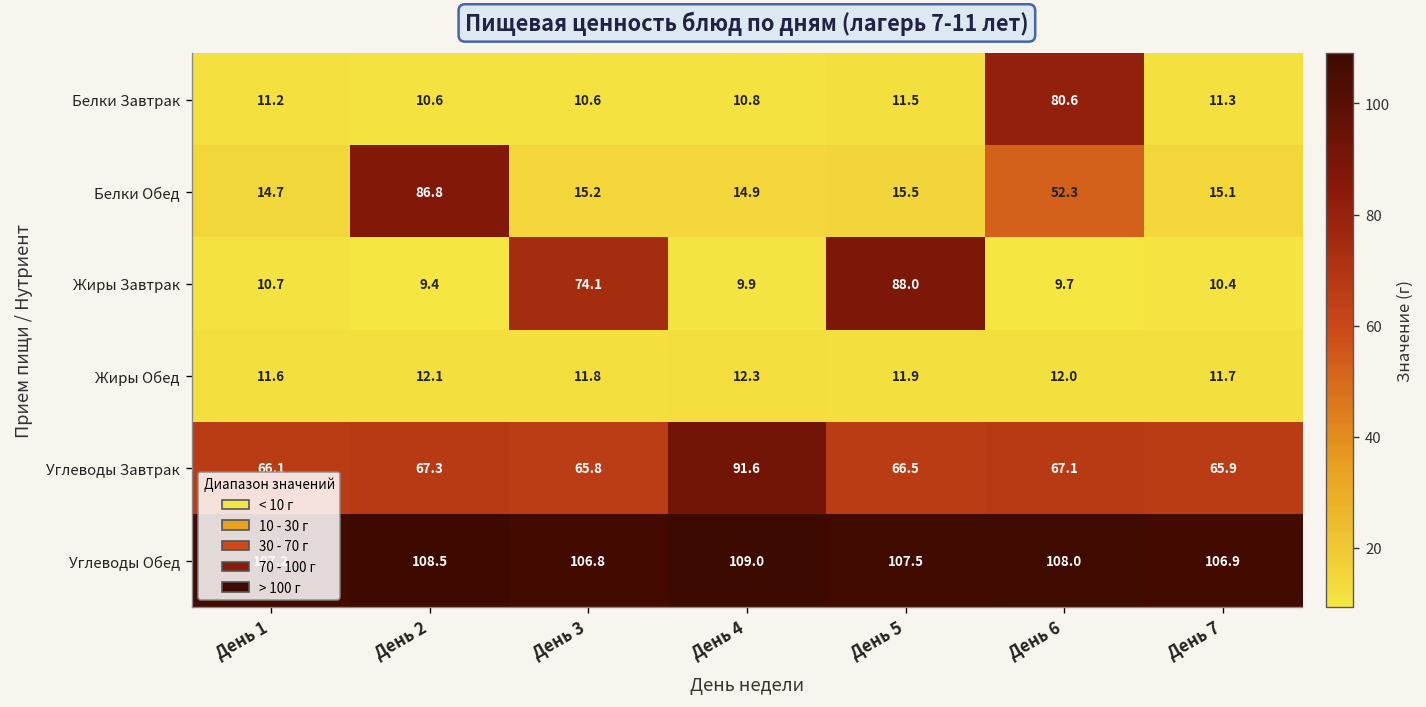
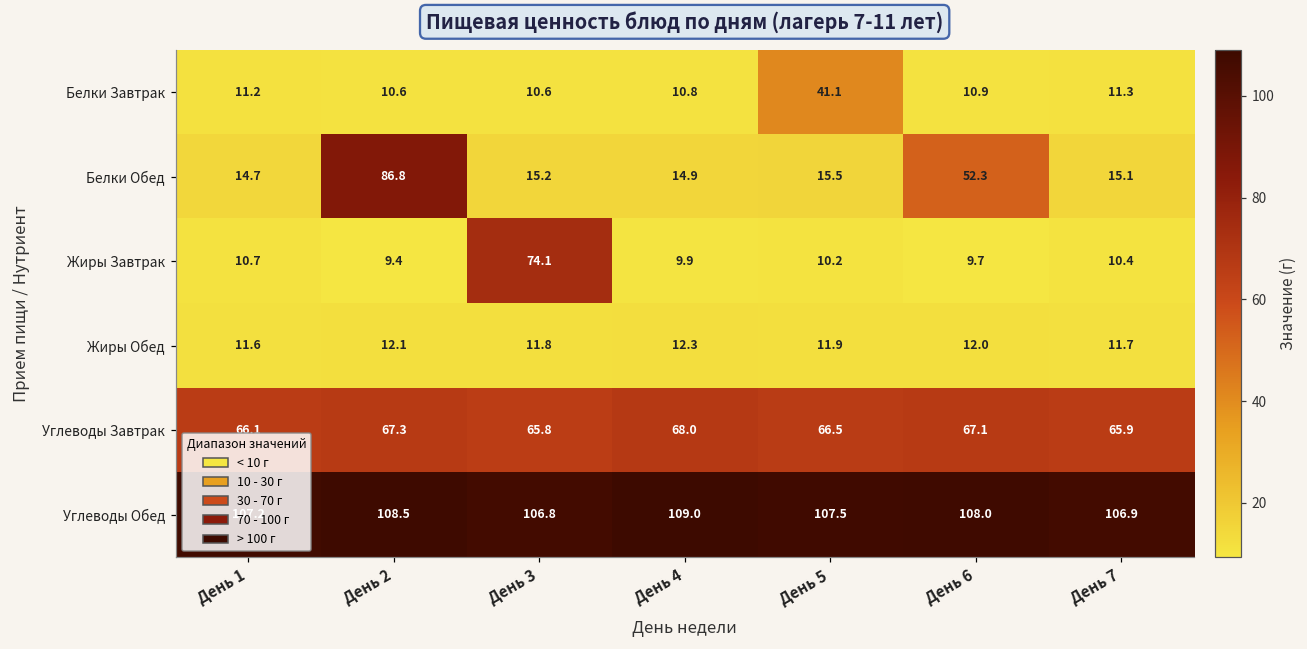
  {
    "Белки Завтрак": {
      "День 1": 11.2,
      "День 2": 10.6,
      "День 3": 10.6,
      "День 4": 10.8,
-     "День 5": 11.5,
-     "День 6": 80.6,
+     "День 5": 41.1,
+     "День 6": 10.9,
      "День 7": 11.3
    },
    "Белки Обед": {
      "День 1": 14.7,
      "День 2": 86.8,
      "День 3": 15.2,
      "День 4": 14.9,
      "День 5": 15.5,
      "День 6": 52.3,
      "День 7": 15.1
    },
    "Жиры Завтрак": {
      "День 1": 10.7,
      "День 2": 9.4,
      "День 3": 74.1,
      "День 4": 9.9,
-     "День 5": 88.0,
+     "День 5": 10.2,
      "День 6": 9.7,
      "День 7": 10.4
    },
    "Жиры Обед": {
      "День 1": 11.6,
      "День 2": 12.1,
      "День 3": 11.8,
      "День 4": 12.3,
      "День 5": 11.9,
      "День 6": 12.0,
      "День 7": 11.7
    },
    "Углеводы Завтрак": {
      "День 1": 66.1,
      "День 2": 67.3,
      "День 3": 65.8,
-     "День 4": 91.6,
+     "День 4": 68.0,
      "День 5": 66.5,
      "День 6": 67.1,
      "День 7": 65.9
    },
    "Углеводы Обед": {
      "День 2": 108.5,
      "День 3": 106.8,
      "День 4": 109.0,
      "День 5": 107.5,
      "День 6": 108.0,
      "День 7": 106.9
    }
  }
